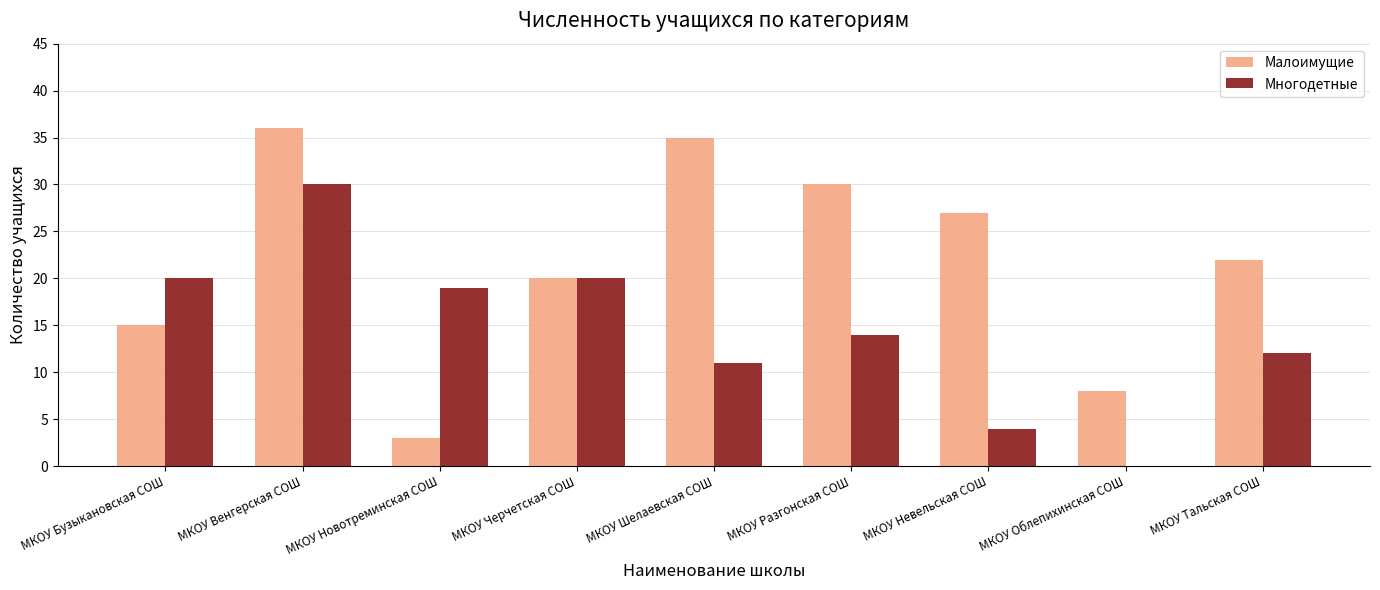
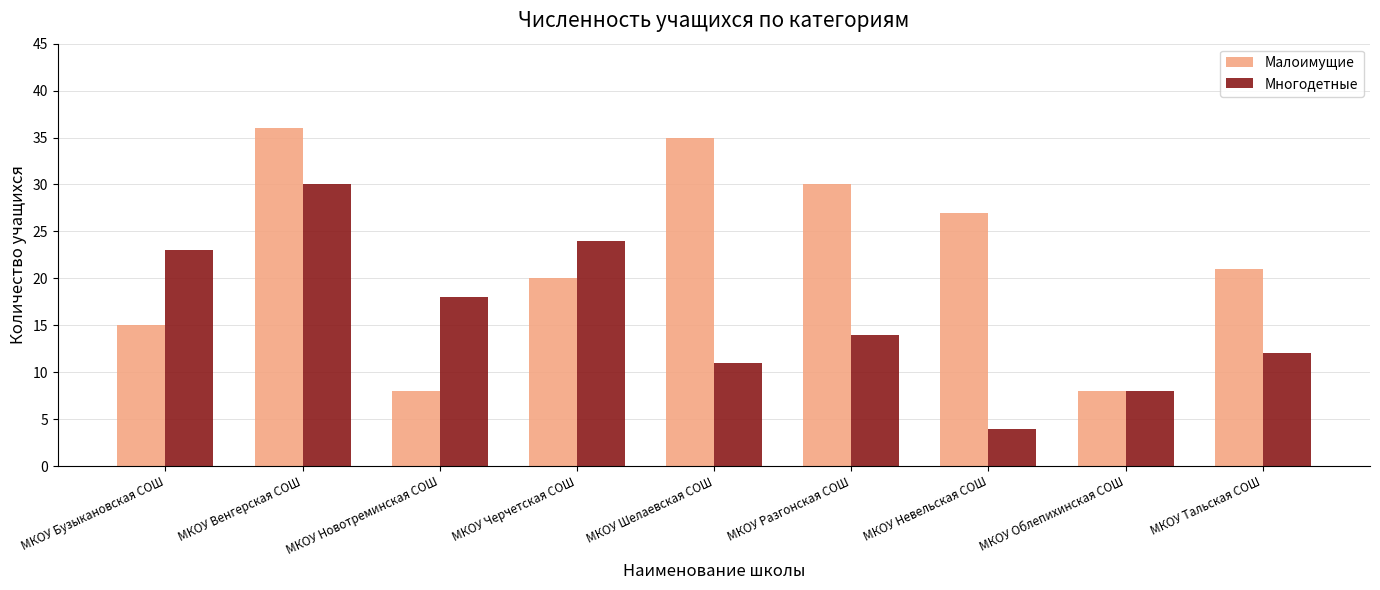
  {
    "Малоимущие": {
      "МКОУ Бузыкановская СОШ": 15,
      "МКОУ Венгерская СОШ": 36,
-     "МКОУ Новотреминская СОШ": 3,
+     "МКОУ Новотреминская СОШ": 8,
      "МКОУ Черчетская СОШ": 20,
      "МКОУ Шелаевская СОШ": 35,
      "МКОУ Разгонская СОШ": 30,
      "МКОУ Невельская СОШ": 27,
      "МКОУ Облепихинская СОШ": 8,
-     "МКОУ Тальская СОШ": 22
+     "МКОУ Тальская СОШ": 21
    },
    "Многодетные": {
-     "МКОУ Бузыкановская СОШ": 20,
+     "МКОУ Бузыкановская СОШ": 23,
      "МКОУ Венгерская СОШ": 30,
-     "МКОУ Новотреминская СОШ": 19,
-     "МКОУ Черчетская СОШ": 20,
+     "МКОУ Новотреминская СОШ": 18,
+     "МКОУ Черчетская СОШ": 24,
      "МКОУ Шелаевская СОШ": 11,
      "МКОУ Разгонская СОШ": 14,
      "МКОУ Невельская СОШ": 4,
-     "МКОУ Облепихинская СОШ": 0,
+     "МКОУ Облепихинская СОШ": 8,
      "МКОУ Тальская СОШ": 12
    }
  }
